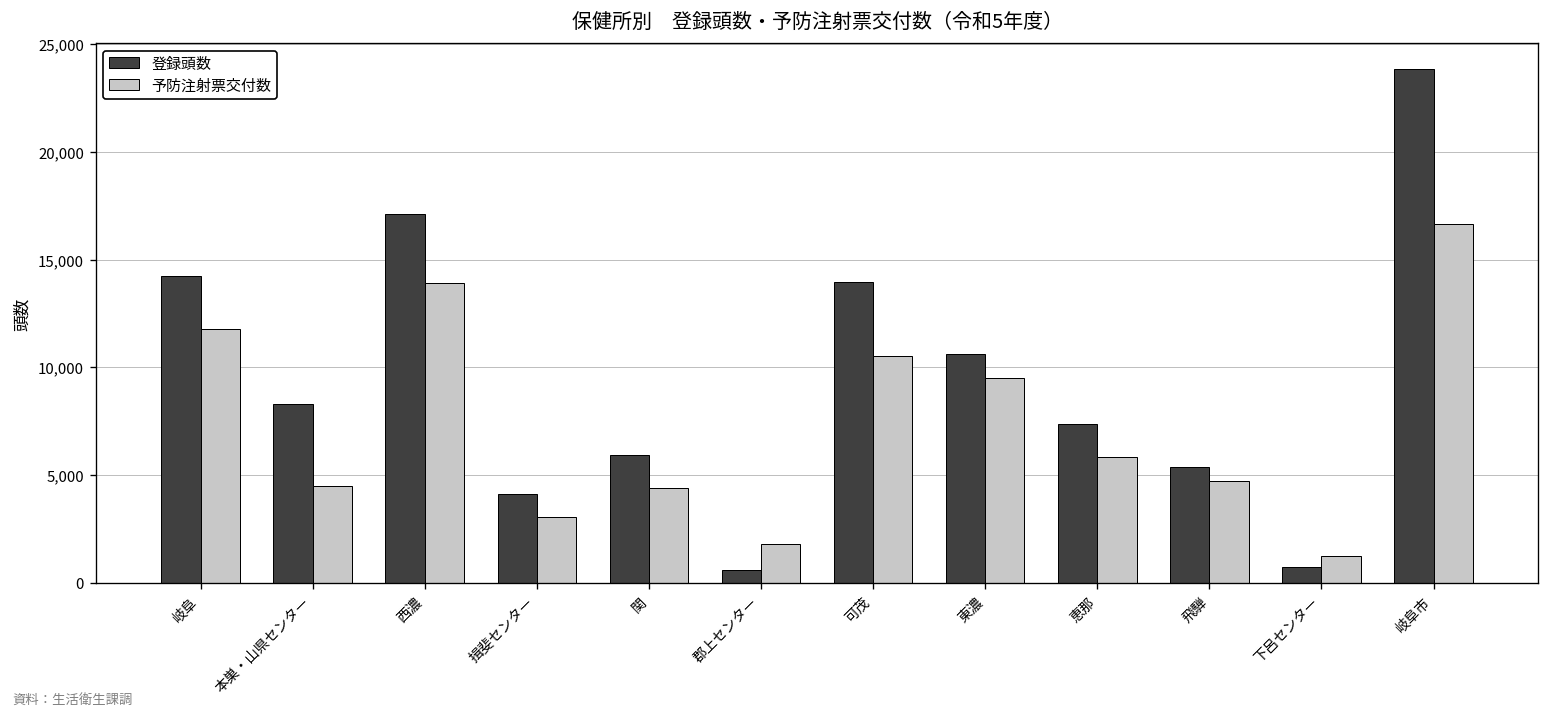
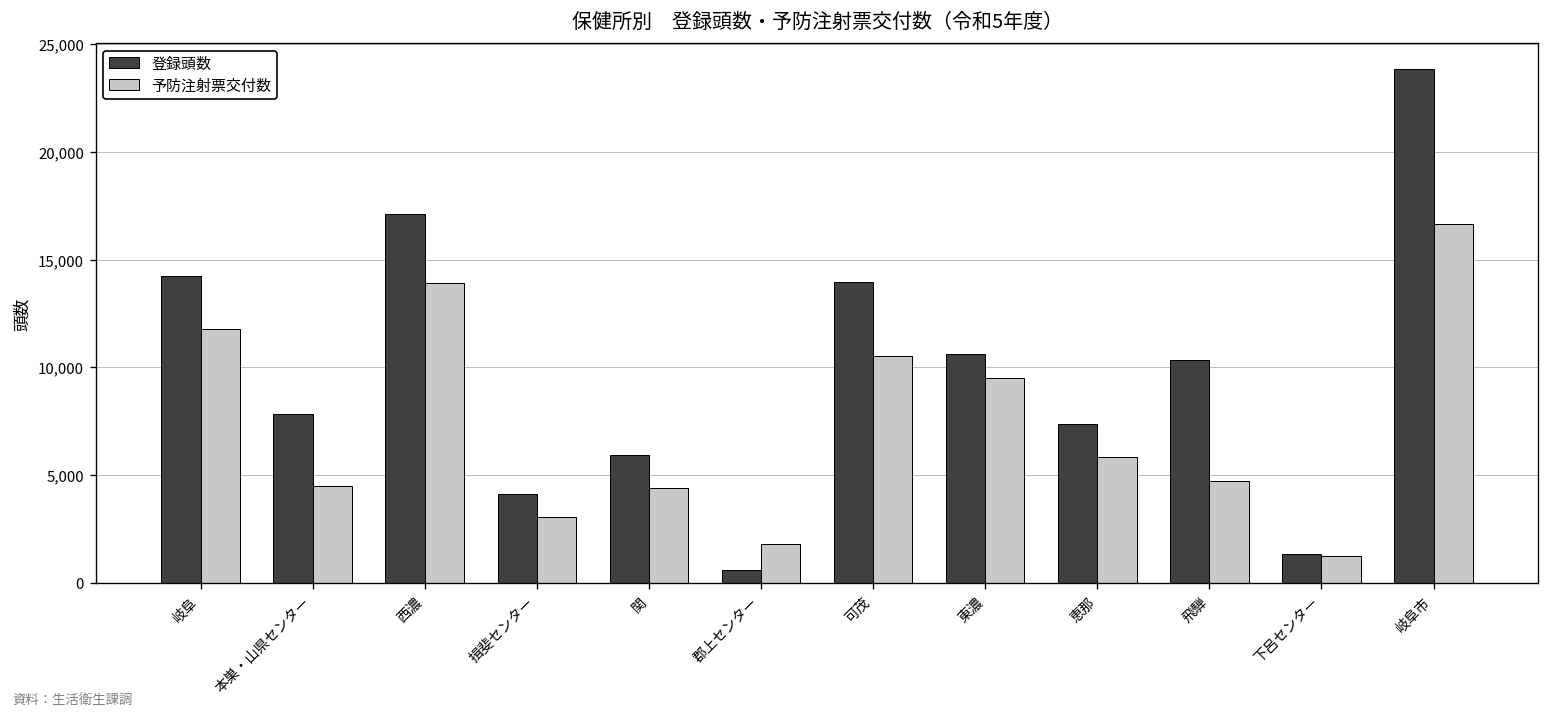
  {
    "登録頭数": {
      "岐阜": "14,200",
-     "本巣・山県センター": "8,300",
+     "本巣・山県センター": "7,800",
      "西濃": "17,100",
      "揖斐センター": "4,100",
      "関": "5,900",
      "郡上センター": "600",
      "可茂": "14,000",
      "東濃": "10,600",
      "恵那": "7,400",
-     "飛騨": "5,400",
-     "下呂センター": "800",
+     "飛騨": "10,300",
+     "下呂センター": "1,300",
      "岐阜市": "23,800"
    },
    "予防注射票交付数": {
      "岐阜": "11,800",
      "本巣・山県センター": "4,500",
      "西濃": "13,900",
      "揖斐センター": "3,000",
      "関": "4,400",
      "郡上センター": "1,800",
      "可茂": "10,500",
      "東濃": "9,500",
      "恵那": "5,900",
      "飛騨": "4,700",
      "下呂センター": "1,200",
      "岐阜市": "16,700"
    }
  }
